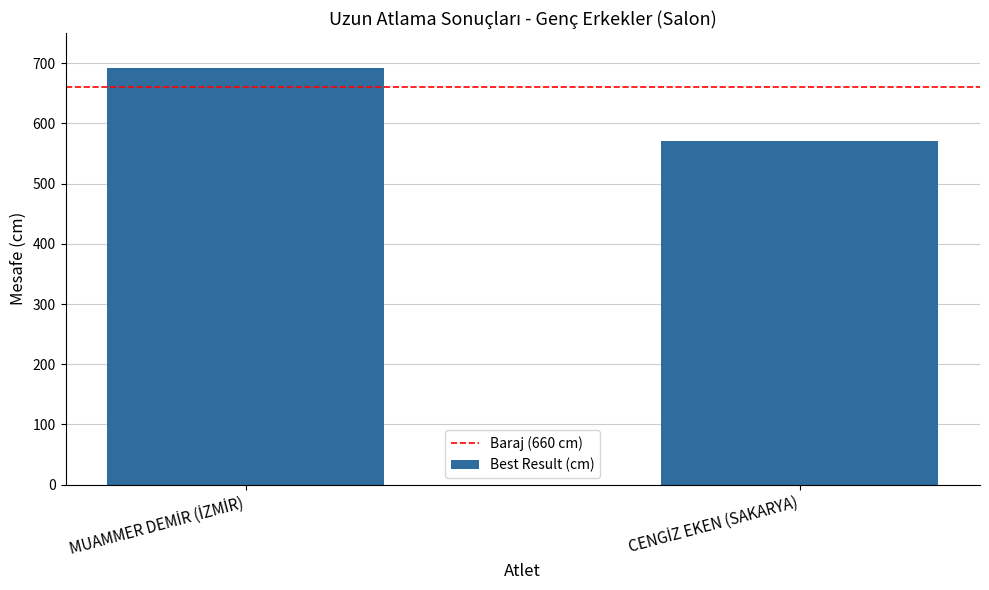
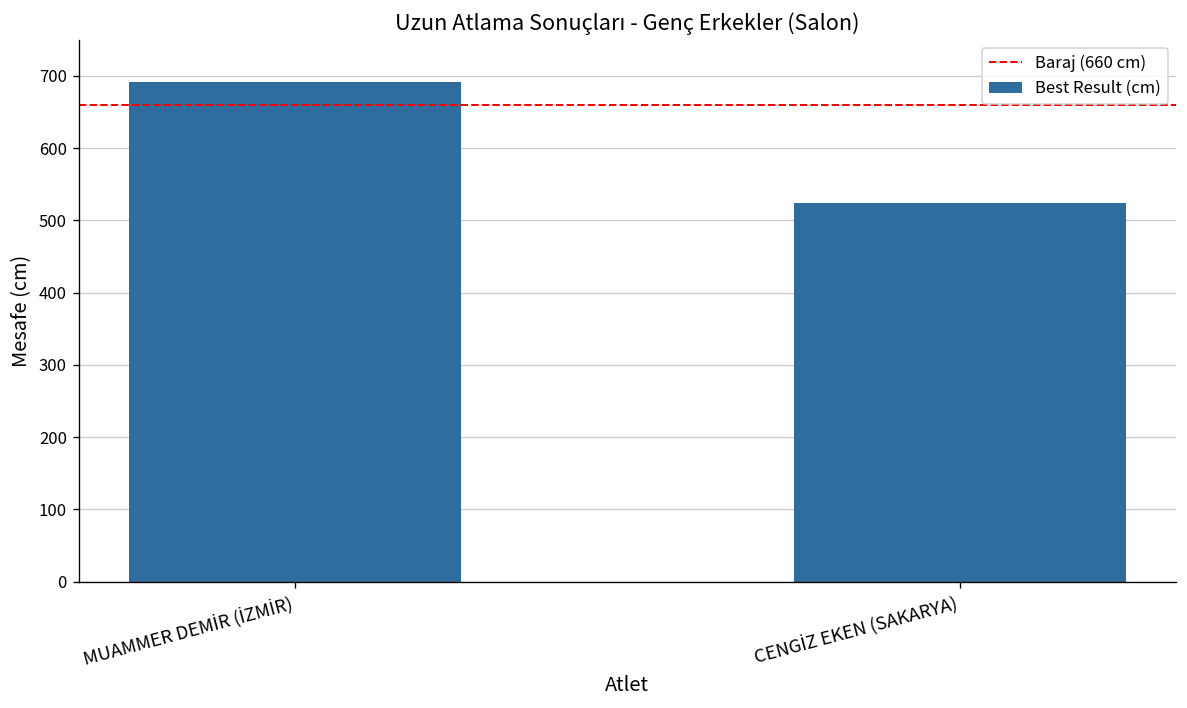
  {
    "MUAMMER DEMİR (İZMİR)": 690,
-   "CENGİZ EKEN (SAKARYA)": 570
+   "CENGİZ EKEN (SAKARYA)": 520
  }
